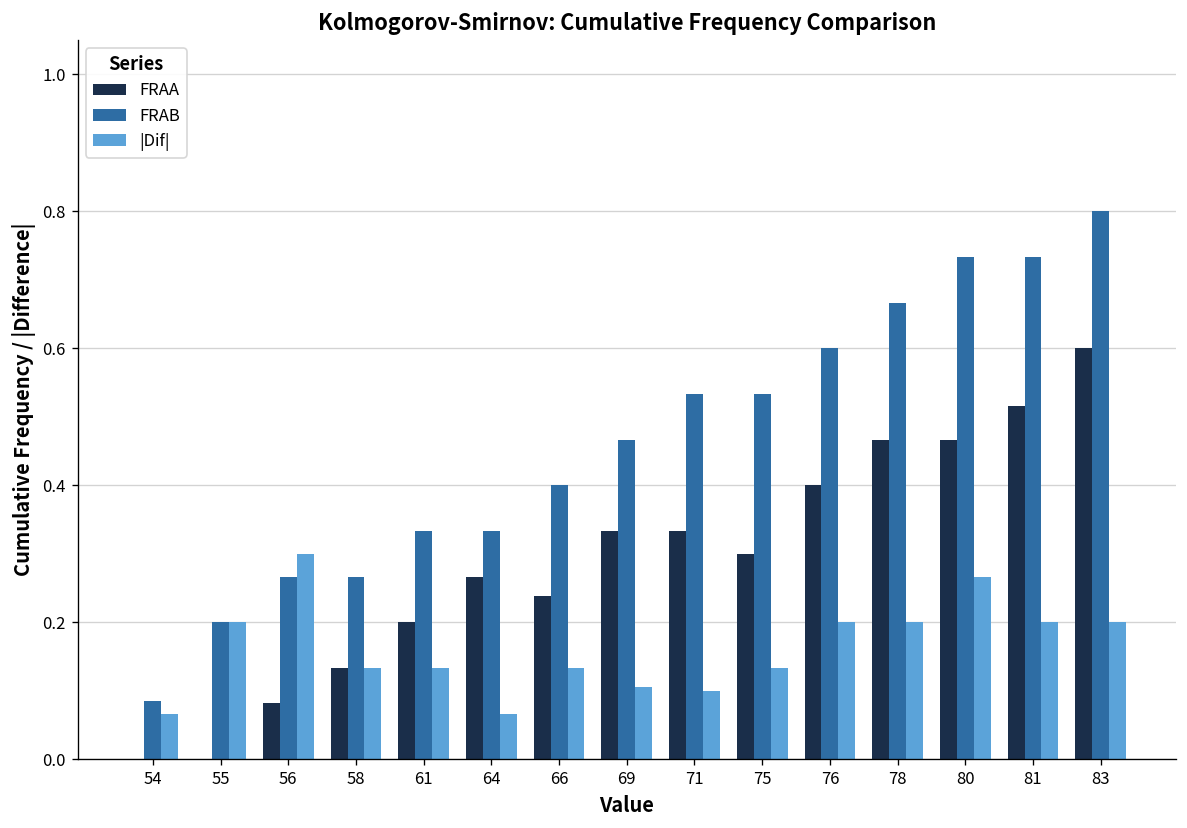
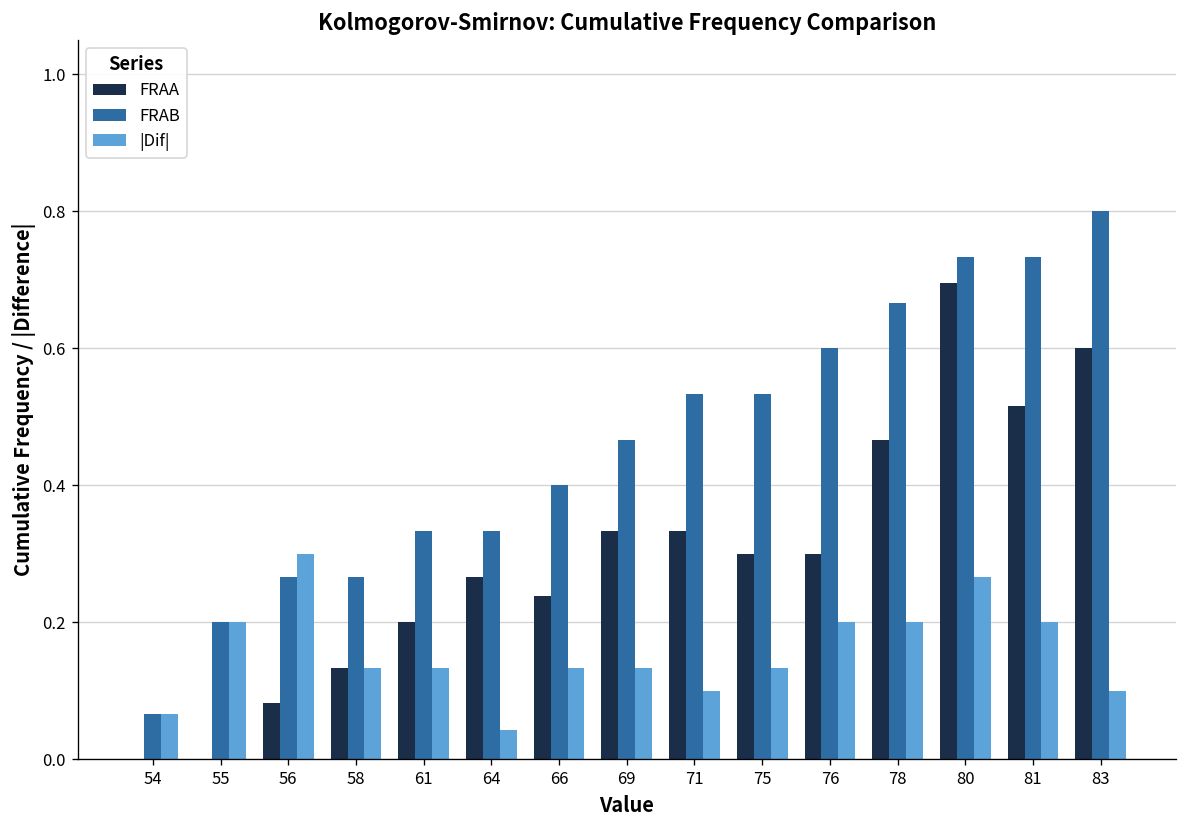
  {
    "FRAA": {
      "54": 0.00,
      "55": 0.00,
      "56": 0.08,
      "58": 0.13,
      "61": 0.20,
      "64": 0.27,
      "66": 0.24,
      "69": 0.33,
      "71": 0.33,
      "75": 0.30,
-     "76": 0.4,
+     "76": 0.3,
      "78": 0.47,
-     "80": 0.47,
+     "80": 0.69,
      "81": 0.52,
      "83": 0.60
    },
    "FRAB": {
-     "54": 0.08,
+     "54": 0.07,
      "55": 0.20,
      "56": 0.27,
      "58": 0.27,
      "61": 0.33,
      "64": 0.33,
      "66": 0.40,
      "69": 0.47,
      "71": 0.53,
      "75": 0.53,
      "76": 0.60,
      "78": 0.67,
      "80": 0.73,
      "81": 0.73,
      "83": 0.80
    },
    "|Dif|": {
      "54": 0.07,
      "55": 0.20,
      "56": 0.30,
      "58": 0.13,
      "61": 0.13,
-     "64": 0.07,
+     "64": 0.04,
      "66": 0.13,
-     "69": 0.11,
+     "69": 0.13,
      "71": 0.10,
      "75": 0.13,
      "76": 0.20,
      "78": 0.20,
      "80": 0.27,
      "81": 0.20,
-     "83": 0.2
+     "83": 0.1
    }
  }
